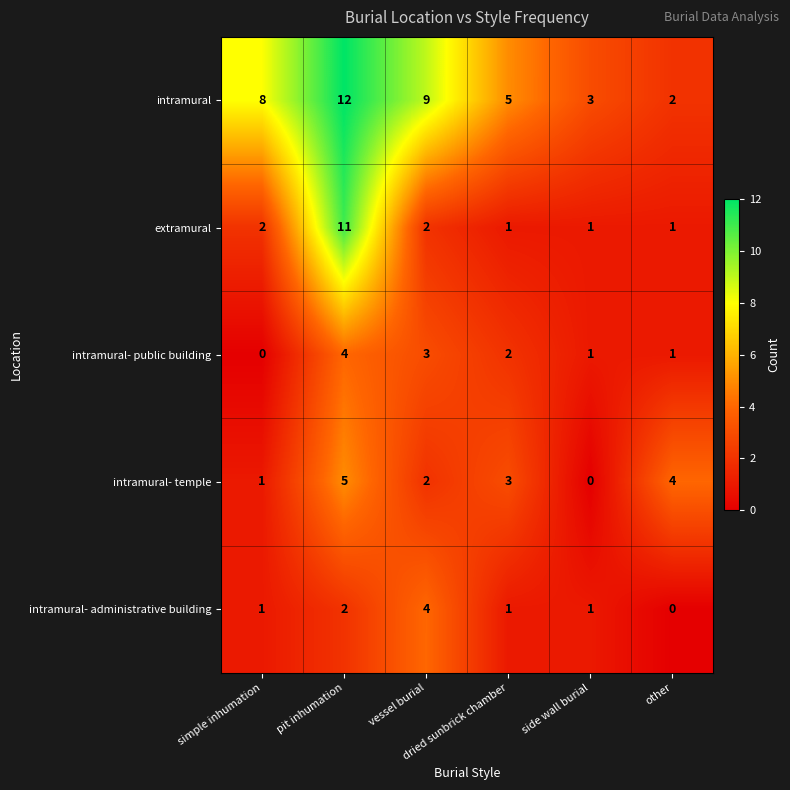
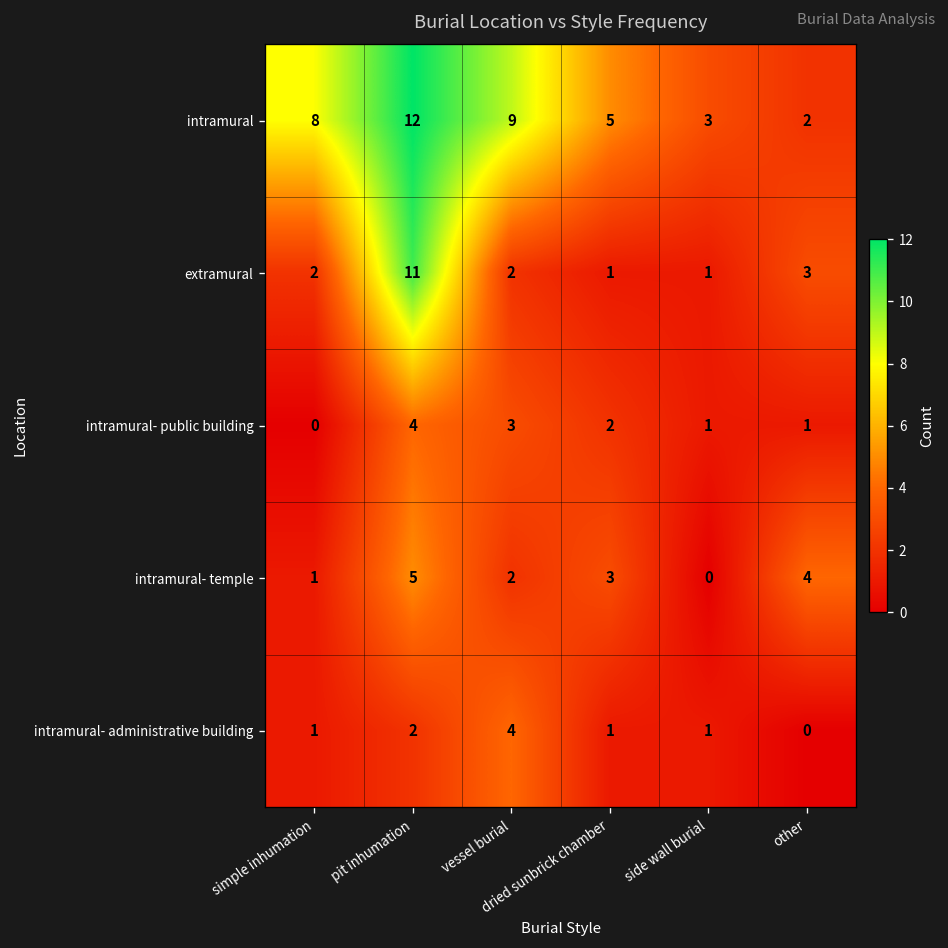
  {
    "intramural": {
      "simple inhumation": 8,
      "pit inhumation": 12,
      "vessel burial": 9,
      "dried sunbrick chamber": 5,
      "side wall burial": 3,
      "other": 2
    },
    "extramural": {
      "simple inhumation": 2,
      "pit inhumation": 11,
      "vessel burial": 2,
      "dried sunbrick chamber": 1,
      "side wall burial": 1,
-     "other": 1
+     "other": 3
    },
    "intramural- public building": {
      "simple inhumation": 0,
      "pit inhumation": 4,
      "vessel burial": 3,
      "dried sunbrick chamber": 2,
      "side wall burial": 1,
      "other": 1
    },
    "intramural- temple": {
      "simple inhumation": 1,
      "pit inhumation": 5,
      "vessel burial": 2,
      "dried sunbrick chamber": 3,
      "side wall burial": 0,
      "other": 4
    },
    "intramural- administrative building": {
      "simple inhumation": 1,
      "pit inhumation": 2,
      "vessel burial": 4,
      "dried sunbrick chamber": 1,
      "side wall burial": 1,
      "other": 0
    }
  }
